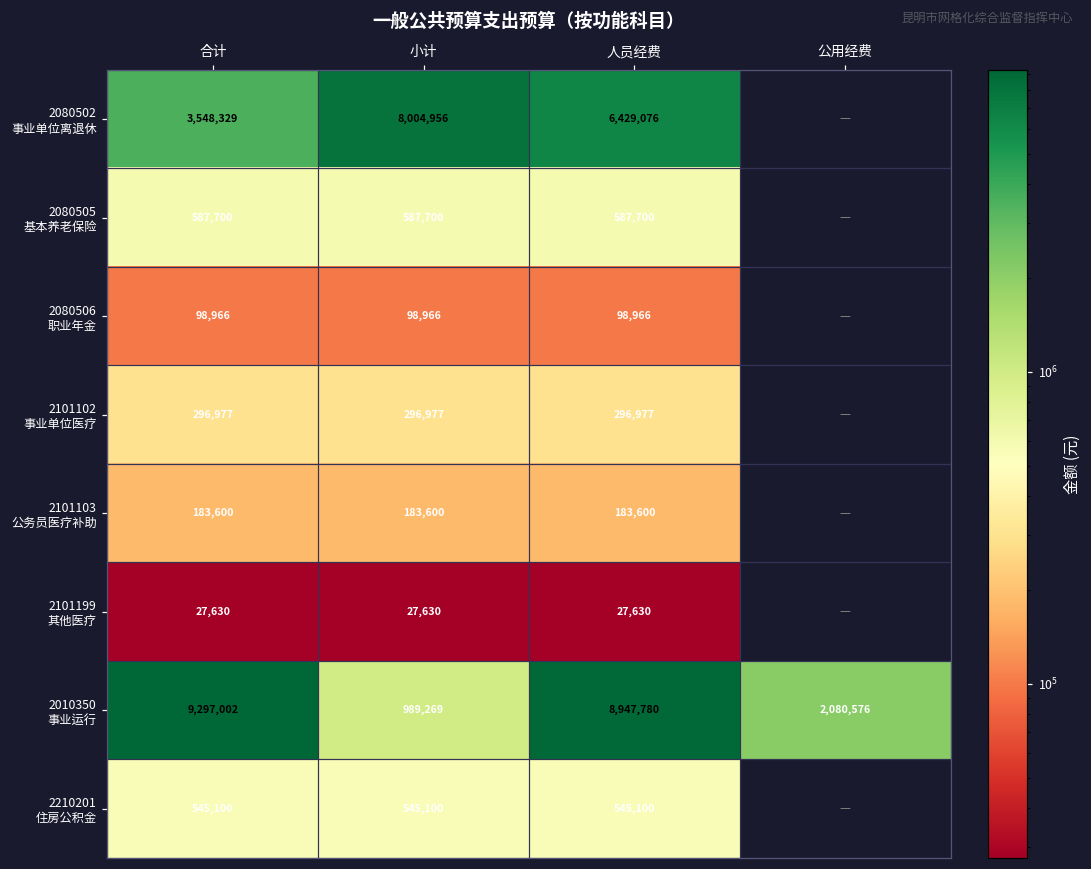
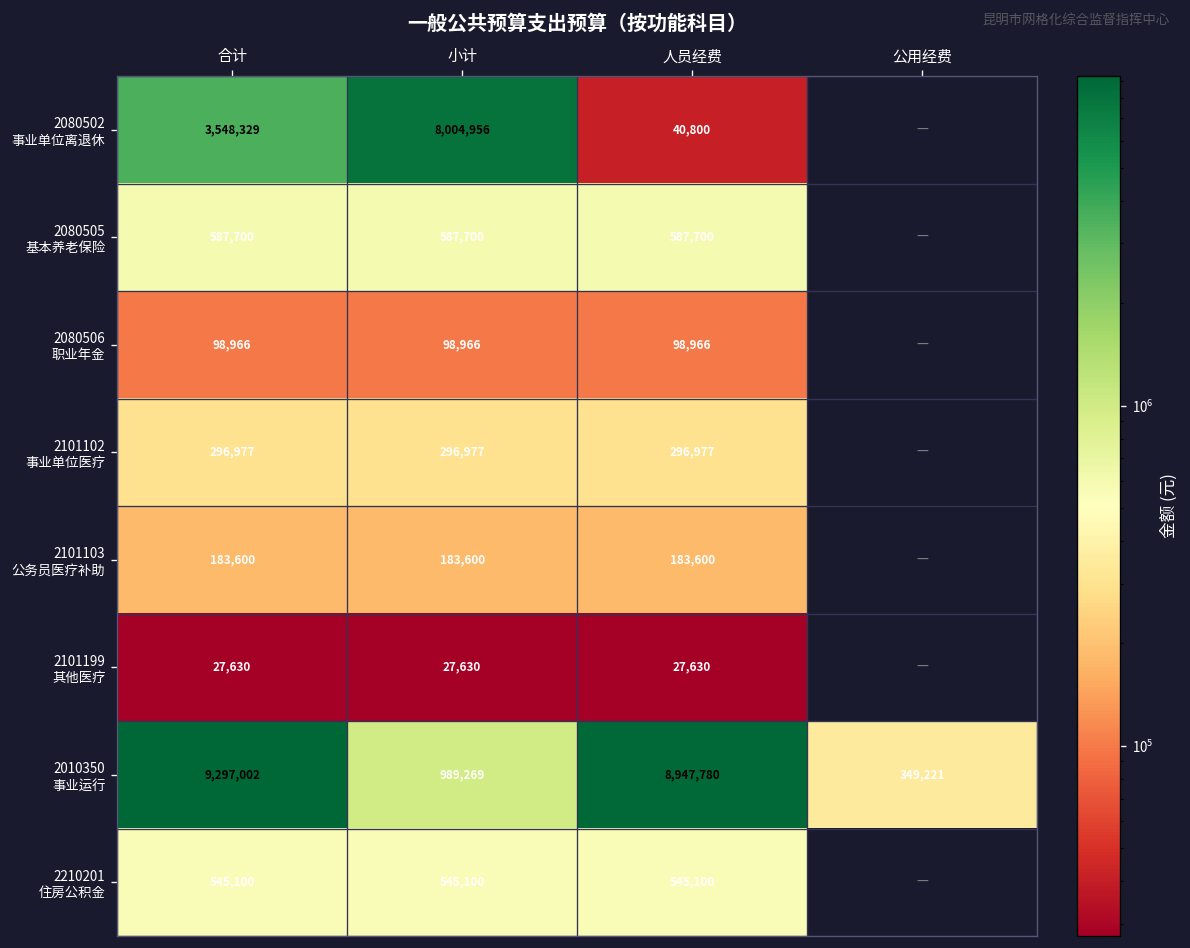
  {
    "2080502 事业单位离退休": {
      "合计": "3,548,329",
      "小计": "8,004,956",
-     "人员经费": "6,429,076"
+     "人员经费": "40,800"
    },
    "2080505 基本养老保险": {
      "合计": "587,700",
      "小计": "587,700",
      "人员经费": "587,700"
    },
    "2080506 职业年金": {
      "合计": "98,966",
      "小计": "98,966",
      "人员经费": "98,966"
    },
    "2101102 事业单位医疗": {
      "合计": "296,977",
      "小计": "296,977",
      "人员经费": "296,977"
    },
    "2101103 公务员医疗补助": {
      "合计": "183,600",
      "小计": "183,600",
      "人员经费": "183,600"
    },
    "2101199 其他医疗": {
      "合计": "27,630",
      "小计": "27,630",
      "人员经费": "27,630"
    },
    "2010350 事业运行": {
      "合计": "9,297,002",
      "小计": "989,269",
      "人员经费": "8,947,780",
-     "公用经费": "2,080,576"
+     "公用经费": "349,221"
    },
    "2210201 住房公积金": {
      "合计": "545,100",
      "小计": "545,100",
      "人员经费": "545,100"
    }
  }
